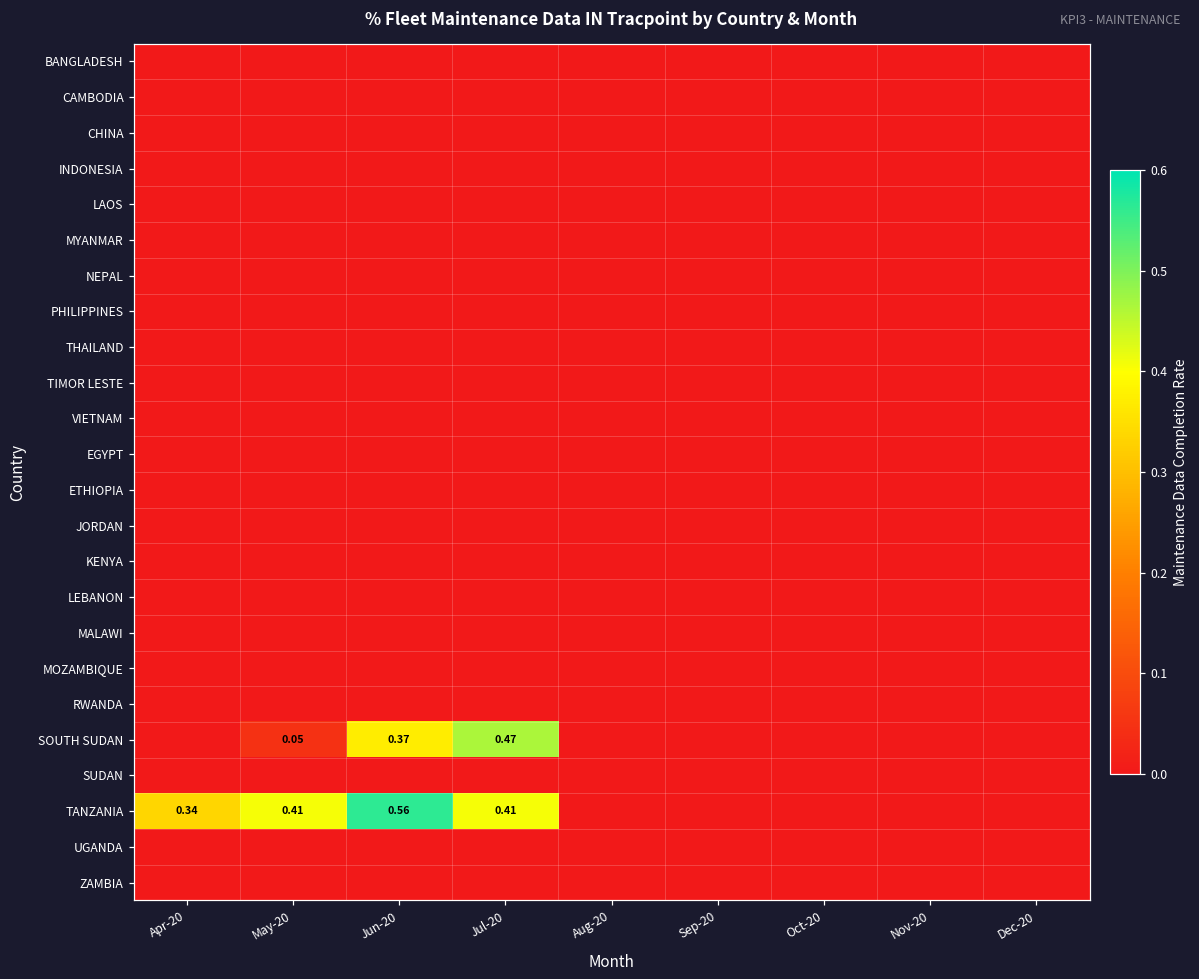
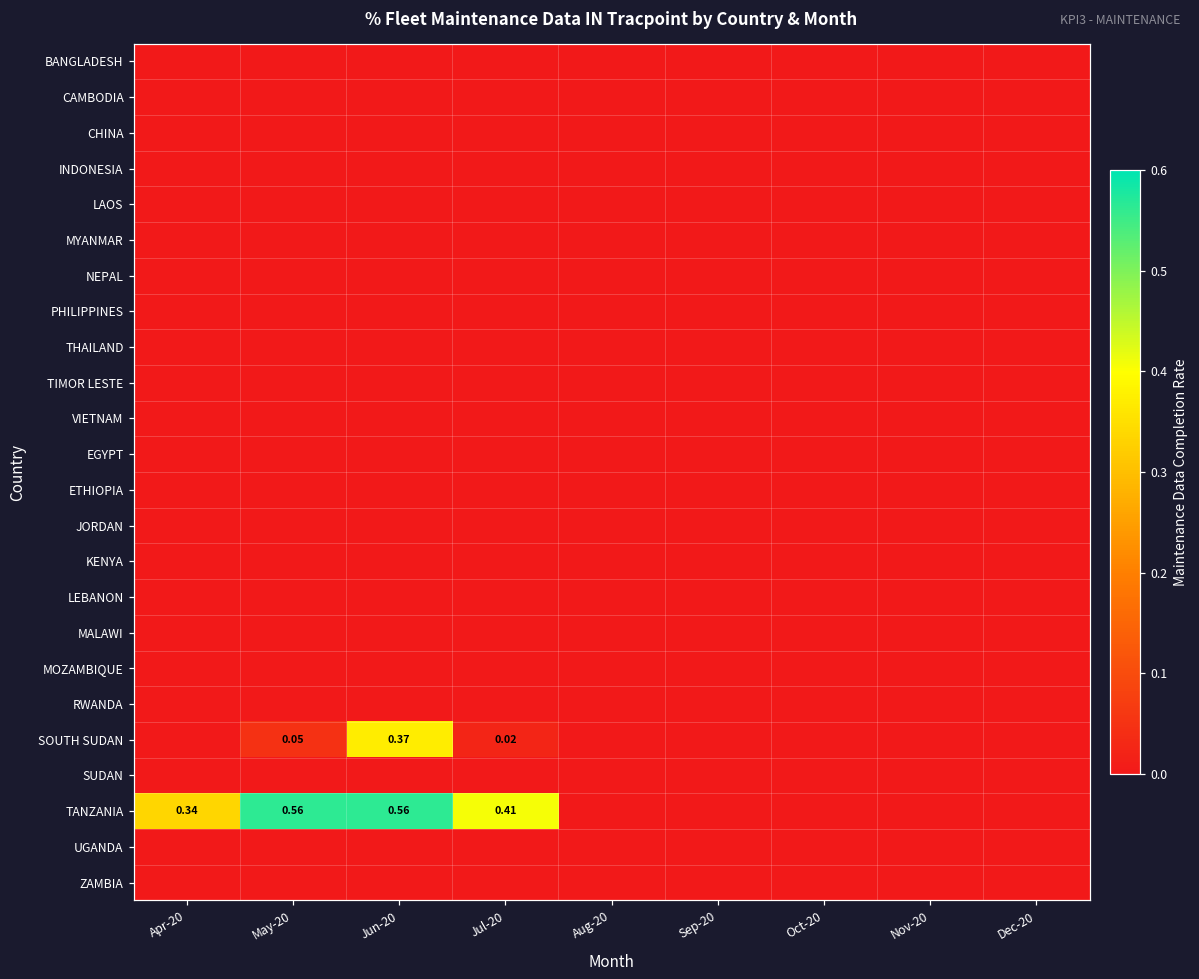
  {
    "SOUTH SUDAN": {
      "May-20": 0.05,
      "Jun-20": 0.37,
-     "Jul-20": 0.47
+     "Jul-20": 0.02
    },
    "TANZANIA": {
      "Apr-20": 0.34,
-     "May-20": 0.41,
+     "May-20": 0.56,
      "Jun-20": 0.56,
      "Jul-20": 0.41
    }
  }
